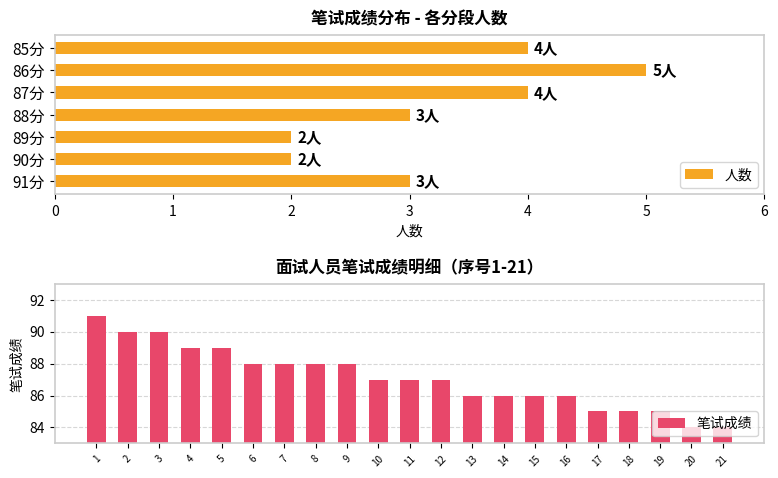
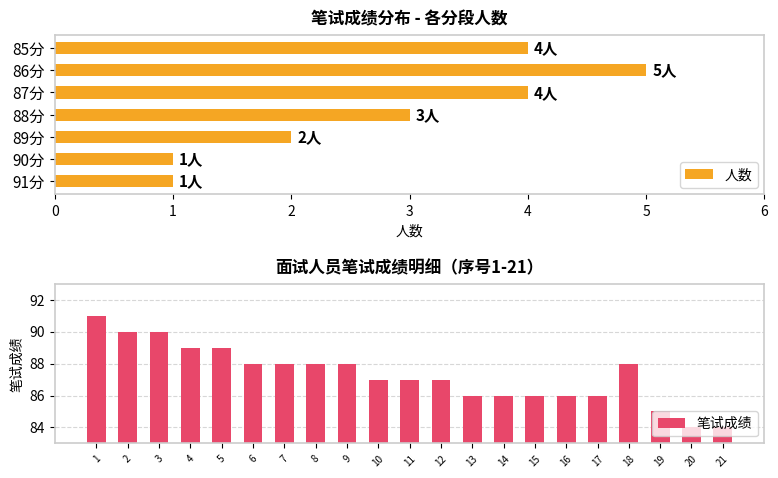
  {
    "笔试成绩分布 - 各分段人数": {
      "85分": "4人",
      "86分": "5人",
      "87分": "4人",
      "88分": "3人",
      "89分": "2人",
-     "90分": "2人",
-     "91分": "3人"
+     "90分": "1人",
+     "91分": "1人"
    },
    "面试人员笔试成绩明细（序号1-21）": {
      "1": "91",
      "2": "90",
      "3": "90",
      "4": "89",
      "5": "89",
      "6": "88",
      "7": "88",
      "8": "88",
      "9": "88",
      "10": "87",
      "11": "87",
      "12": "87",
      "13": "86",
      "14": "86",
      "15": "86",
      "16": "86",
-     "17": "85",
-     "18": "85"
+     "17": "86",
+     "18": "88"
    }
  }
